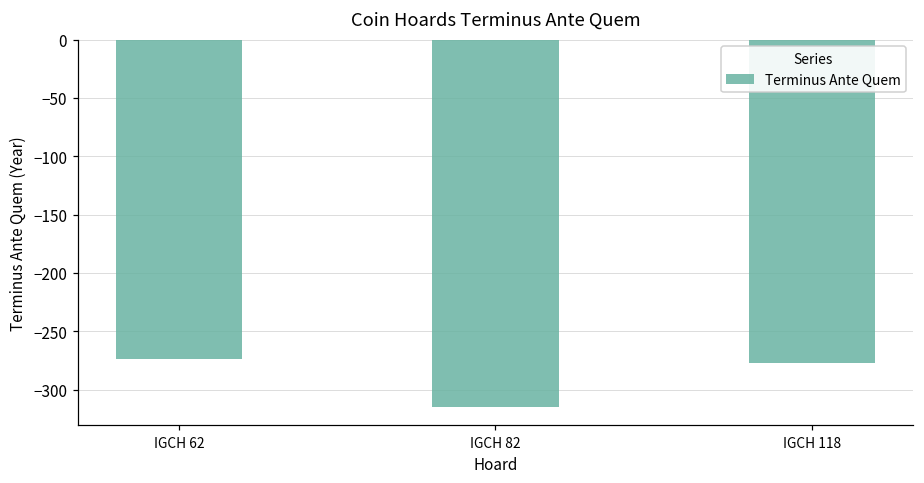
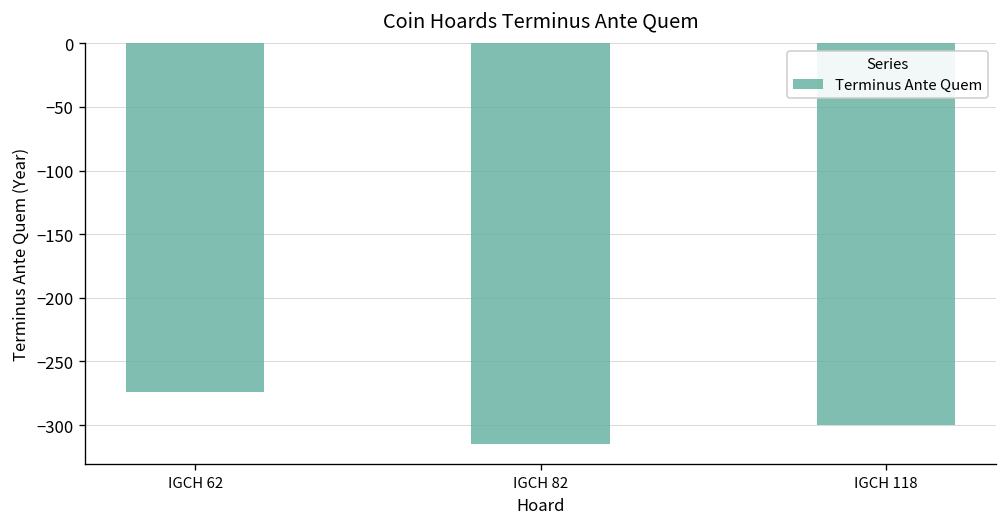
  {
    "IGCH 62": -274,
    "IGCH 82": -315,
-   "IGCH 118": -277
+   "IGCH 118": -300
  }
